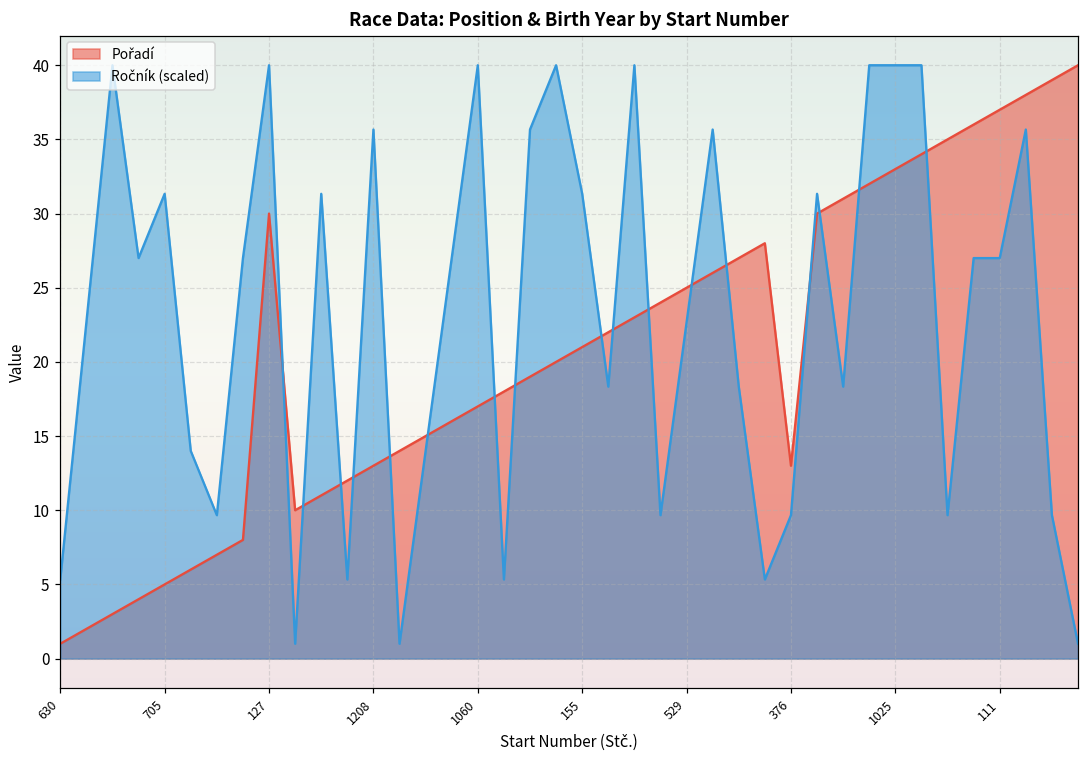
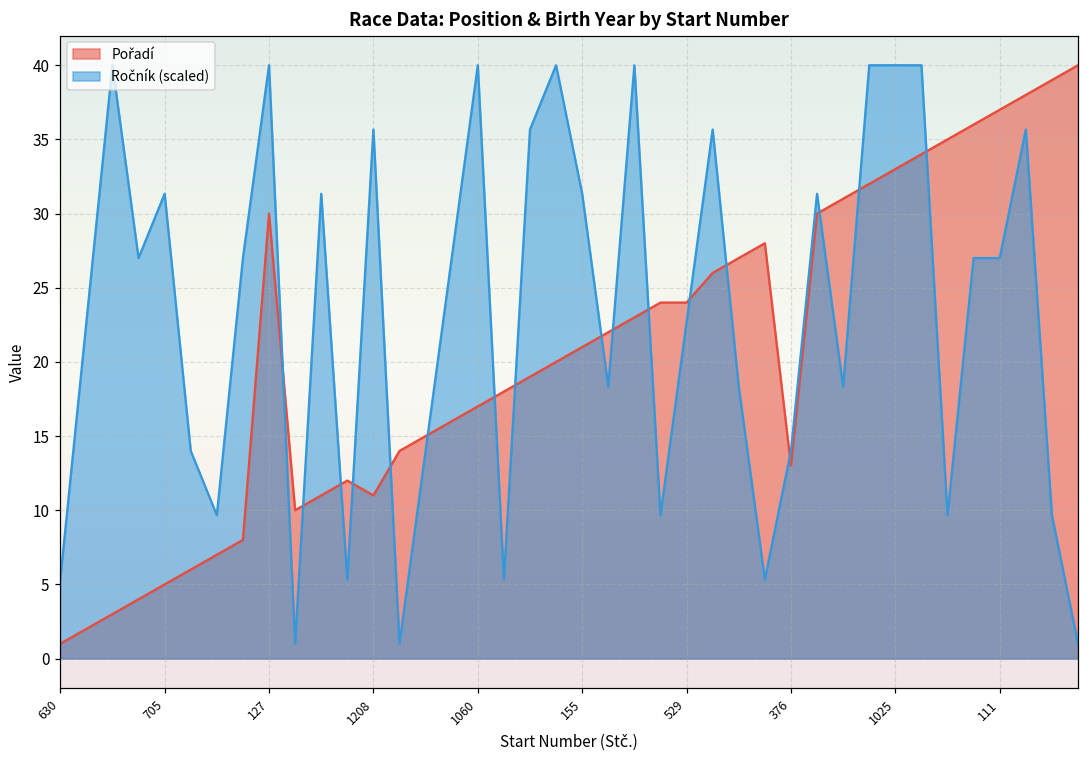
  {
    "Pořadí": {
      "630": 1,
      "705": 5,
      "127": 30,
-     "1208": 13,
+     "1208": 11,
      "1060": 17,
      "155": 21,
-     "529": 25,
+     "529": 24,
      "376": 13,
      "1025": 33,
      "111": 37
    },
    "Ročník (scaled)": {
      "630": 5.3,
      "705": 31.3,
      "127": 40.0,
      "1208": 35.7,
      "1060": 40.0,
      "155": 31.3,
      "529": 22.7,
-     "376": 9.7,
+     "376": 14.0,
      "1025": 40.0,
      "111": 27.0
    }
  }
